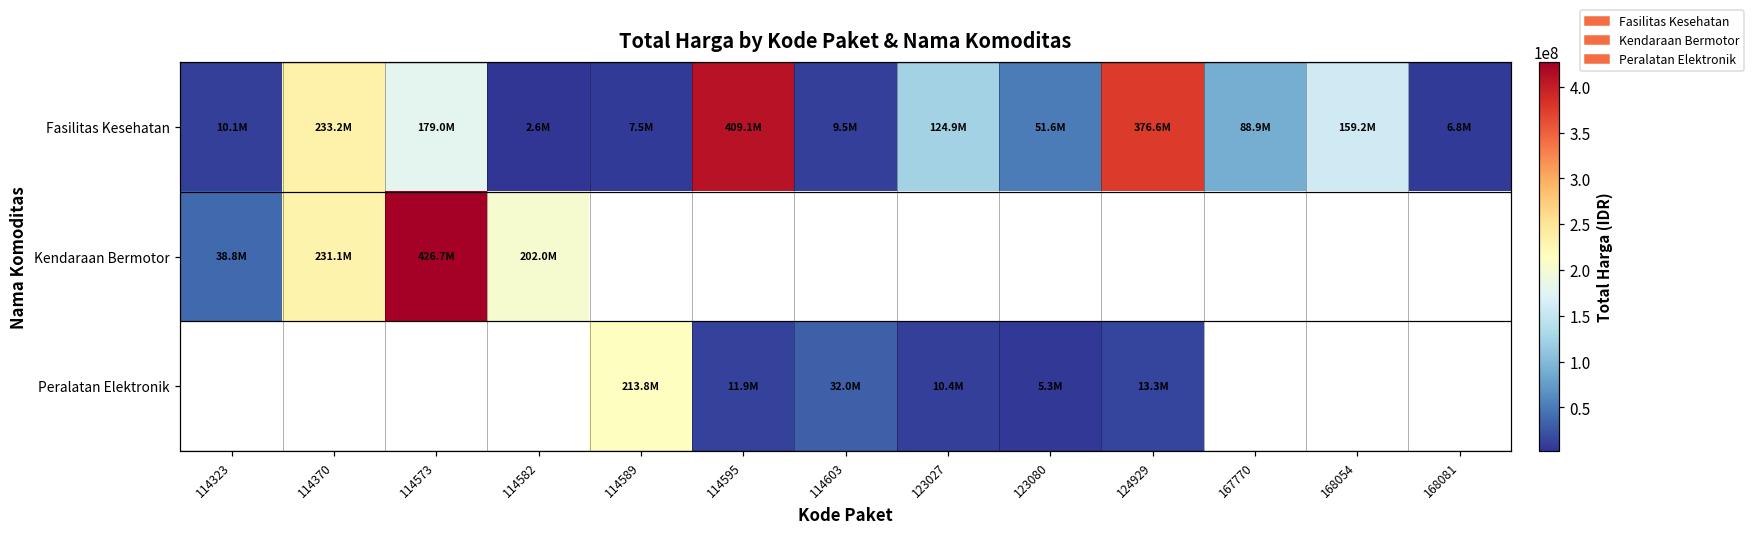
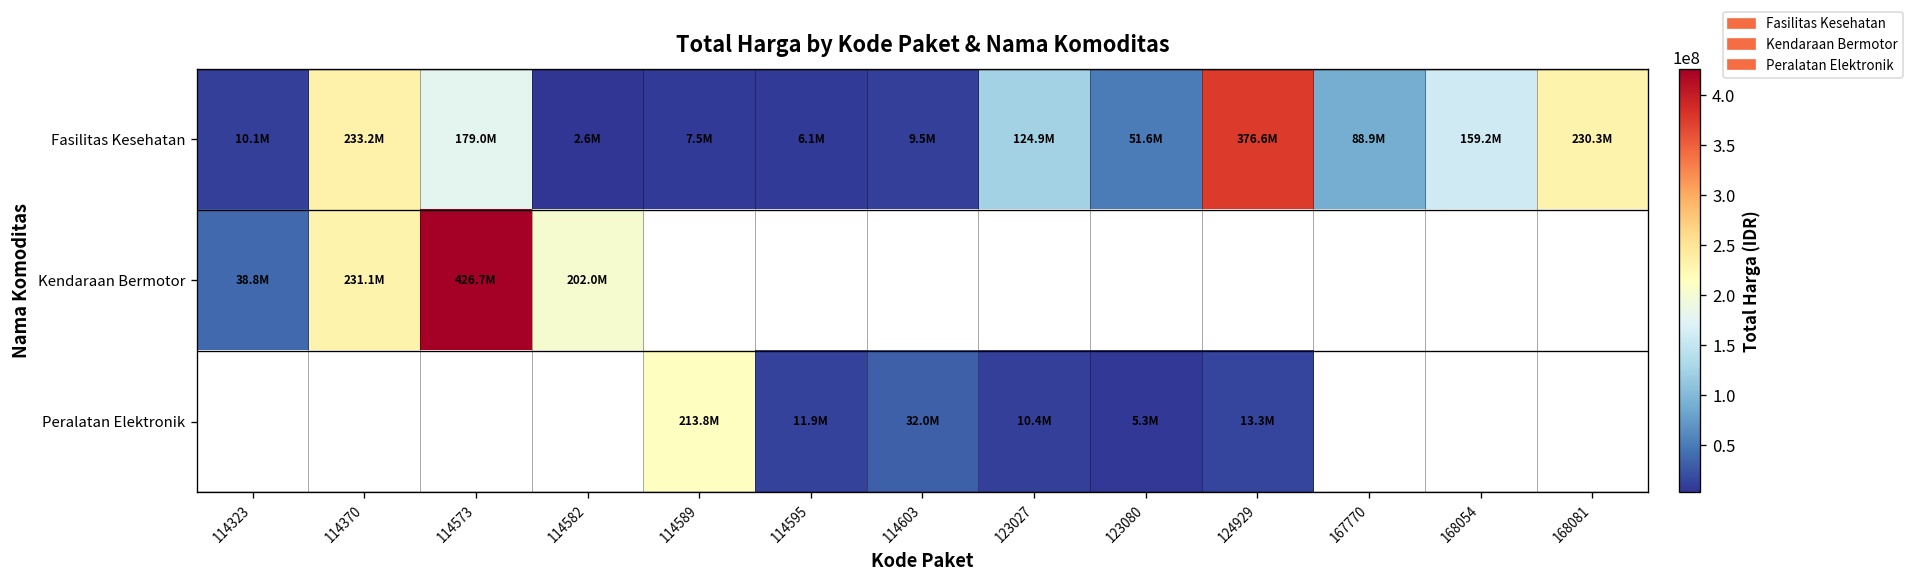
  {
    "Fasilitas Kesehatan": {
      "114323": "10.1M",
      "114370": "233.2M",
      "114573": "179.0M",
      "114582": "2.6M",
      "114589": "7.5M",
-     "114595": "409.1M",
+     "114595": "6.1M",
      "114603": "9.5M",
      "123027": "124.9M",
      "123080": "51.6M",
      "124929": "376.6M",
      "167770": "88.9M",
      "168054": "159.2M",
-     "168081": "6.8M"
+     "168081": "230.3M"
    },
    "Kendaraan Bermotor": {
      "114323": "38.8M",
      "114370": "231.1M",
      "114573": "426.7M",
      "114582": "202.0M"
    },
    "Peralatan Elektronik": {
      "114589": "213.8M",
      "114595": "11.9M",
      "114603": "32.0M",
      "123027": "10.4M",
      "123080": "5.3M",
      "124929": "13.3M"
    }
  }
